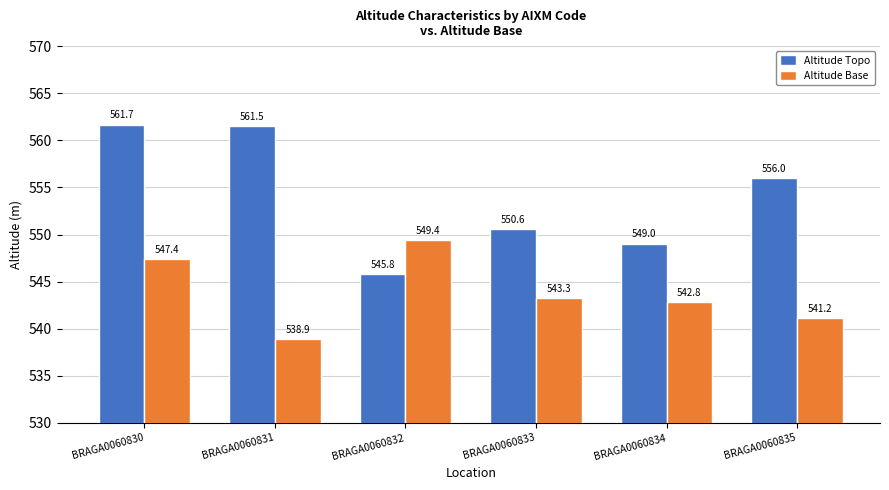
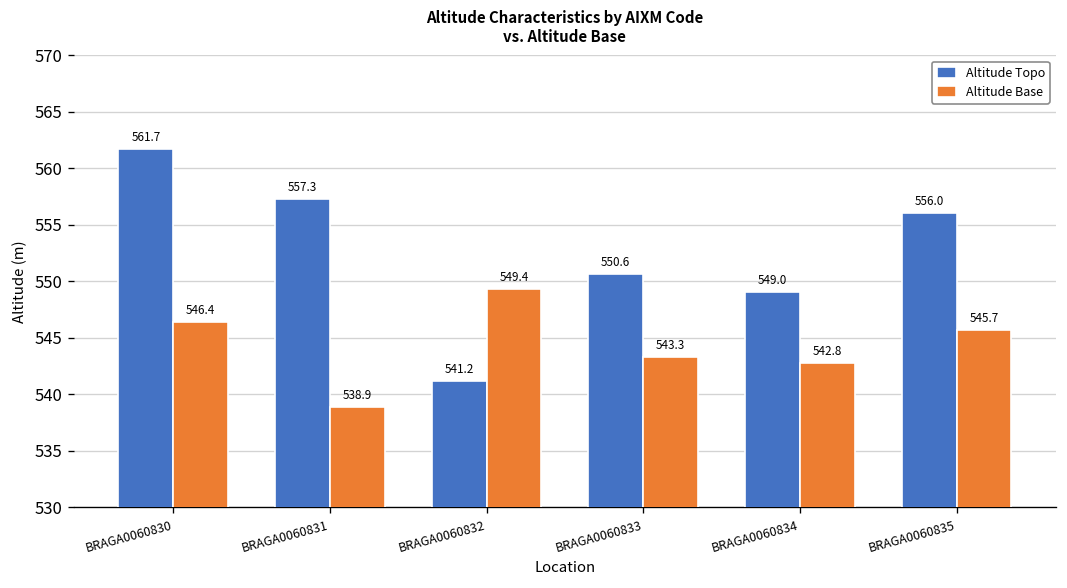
  {
    "Altitude Topo": {
      "BRAGA0060830": 561.7,
-     "BRAGA0060831": 561.5,
-     "BRAGA0060832": 545.8,
+     "BRAGA0060831": 557.3,
+     "BRAGA0060832": 541.2,
      "BRAGA0060833": 550.6,
      "BRAGA0060834": 549.0,
      "BRAGA0060835": 556.0
    },
    "Altitude Base": {
-     "BRAGA0060830": 547.4,
+     "BRAGA0060830": 546.4,
      "BRAGA0060831": 538.9,
      "BRAGA0060832": 549.4,
      "BRAGA0060833": 543.3,
      "BRAGA0060834": 542.8,
-     "BRAGA0060835": 541.2
+     "BRAGA0060835": 545.7
    }
  }
